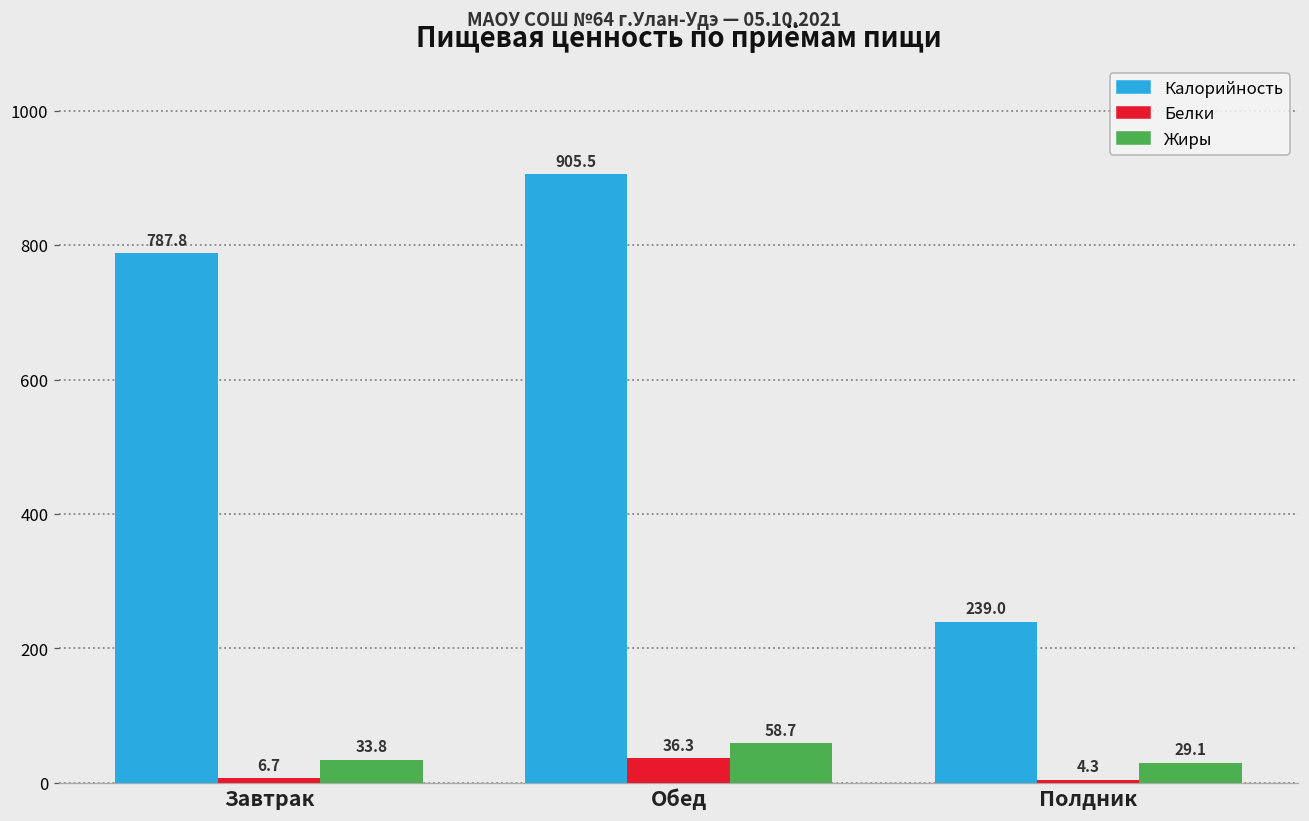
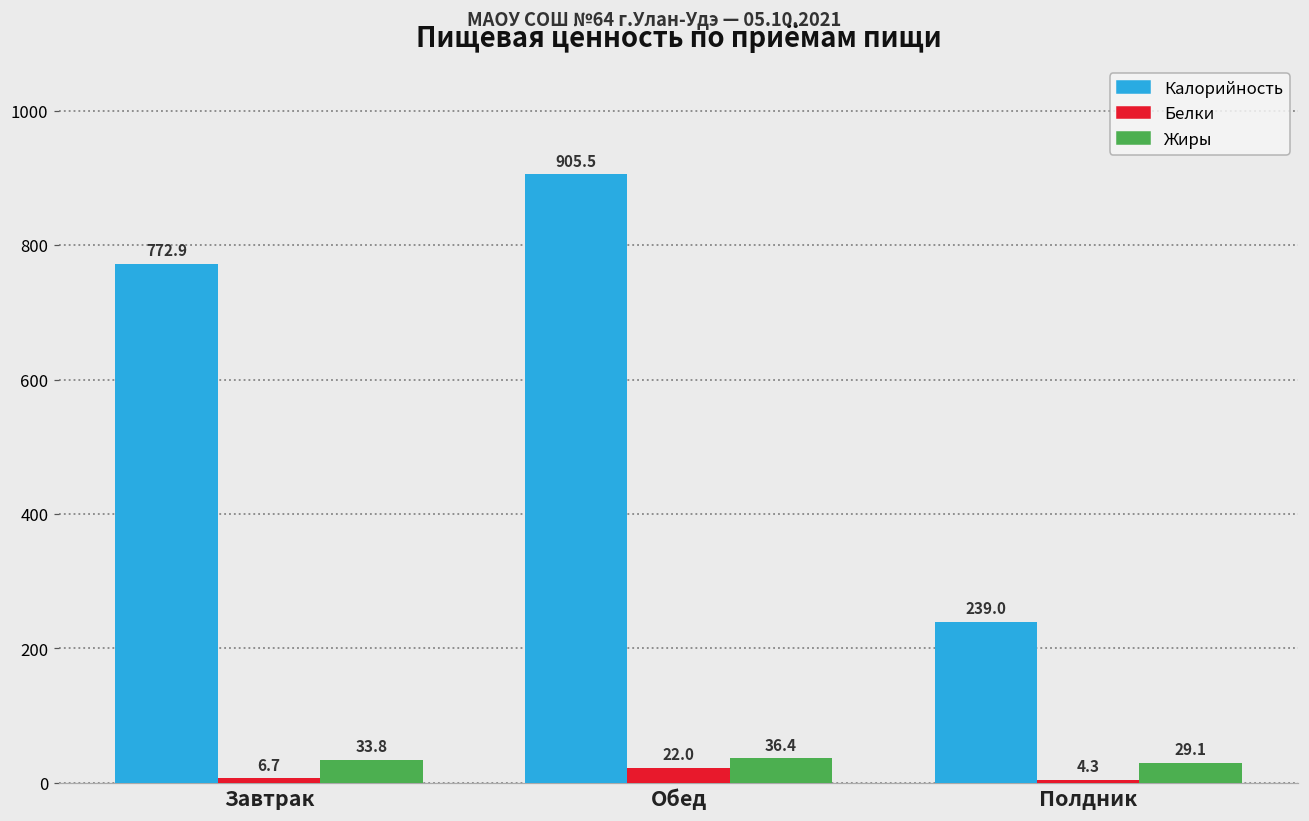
  {
    "Калорийность": {
-     "Завтрак": 787.8,
+     "Завтрак": 772.9,
      "Обед": 905.5,
      "Полдник": 239.0
    },
    "Белки": {
      "Завтрак": 6.7,
-     "Обед": 36.3,
+     "Обед": 22.0,
      "Полдник": 4.3
    },
    "Жиры": {
      "Завтрак": 33.8,
-     "Обед": 58.7,
+     "Обед": 36.4,
      "Полдник": 29.1
    }
  }
